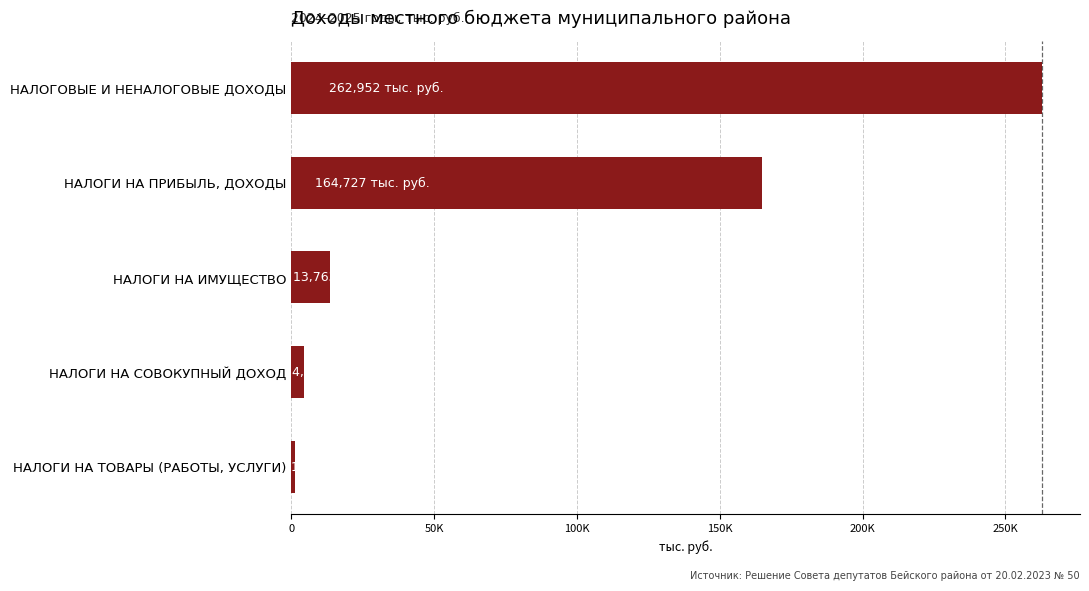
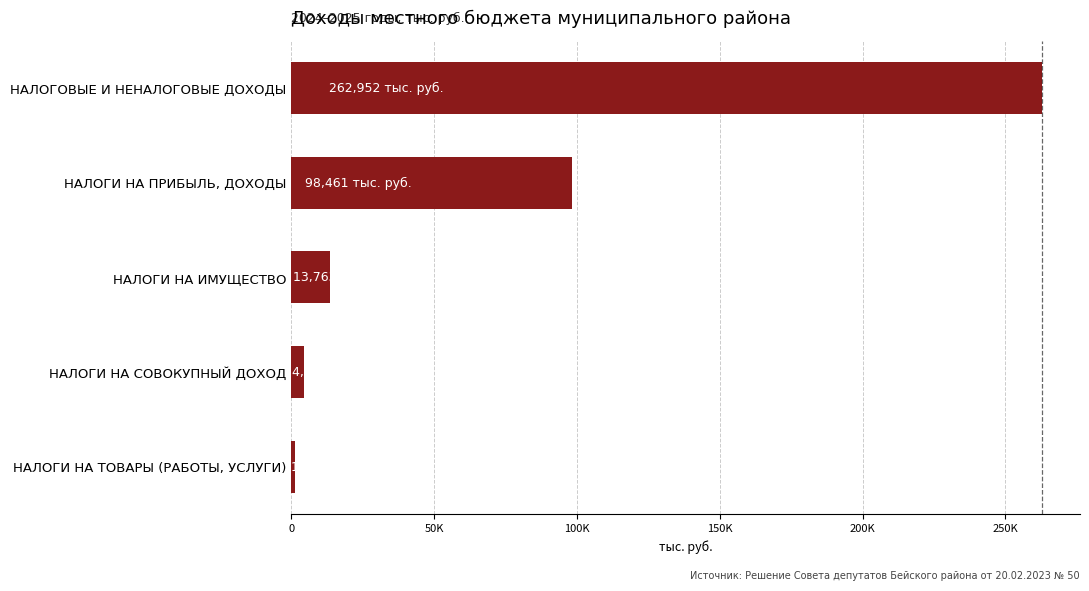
  {
    "НАЛОГОВЫЕ И НЕНАЛОГОВЫЕ ДОХОДЫ": "262,952",
-   "НАЛОГИ НА ПРИБЫЛЬ, ДОХОДЫ": "164,727"
+   "НАЛОГИ НА ПРИБЫЛЬ, ДОХОДЫ": "98,461"
  }
